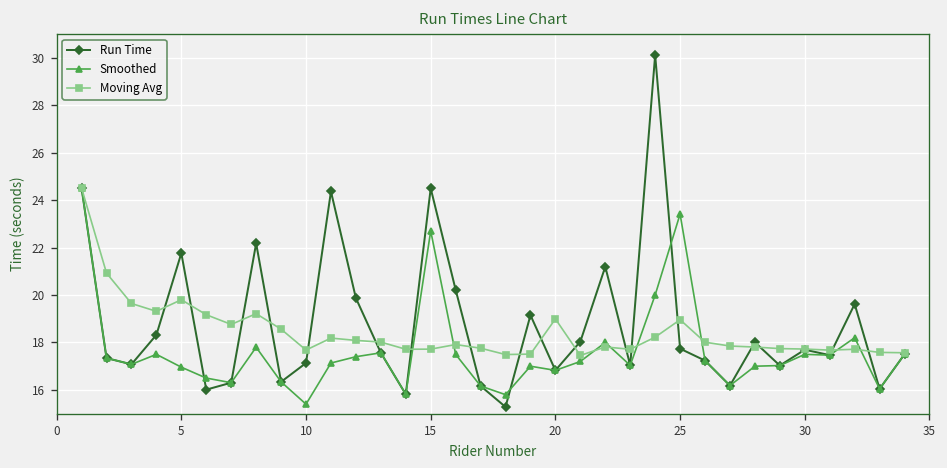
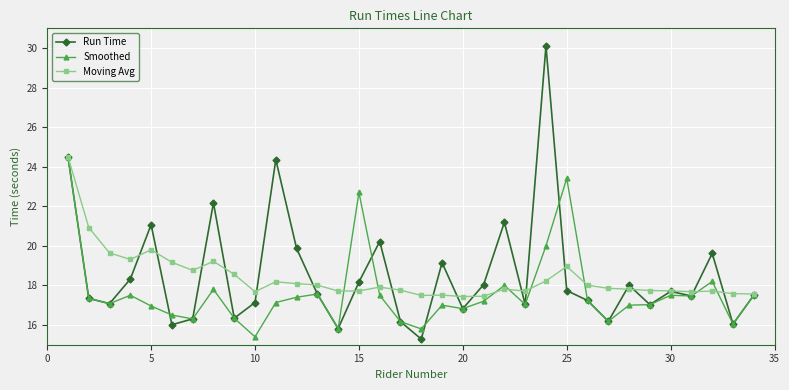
  {
    "Run Time": {
-     "5": 21.8,
+     "5": 21.1,
      "10": 17.1,
-     "15": 24.5,
+     "15": 18.2,
      "25": 17.7
    },
    "Smoothed": {
      "5": 17.0,
      "10": 15.4,
      "15": 22.7,
      "25": 23.4,
      "30": 17.5
    },
    "Moving Avg": {
      "5": 19.8,
      "10": 17.7,
      "15": 17.7,
-     "20": 19.0,
+     "20": 17.4,
      "25": 19.0
    }
  }
